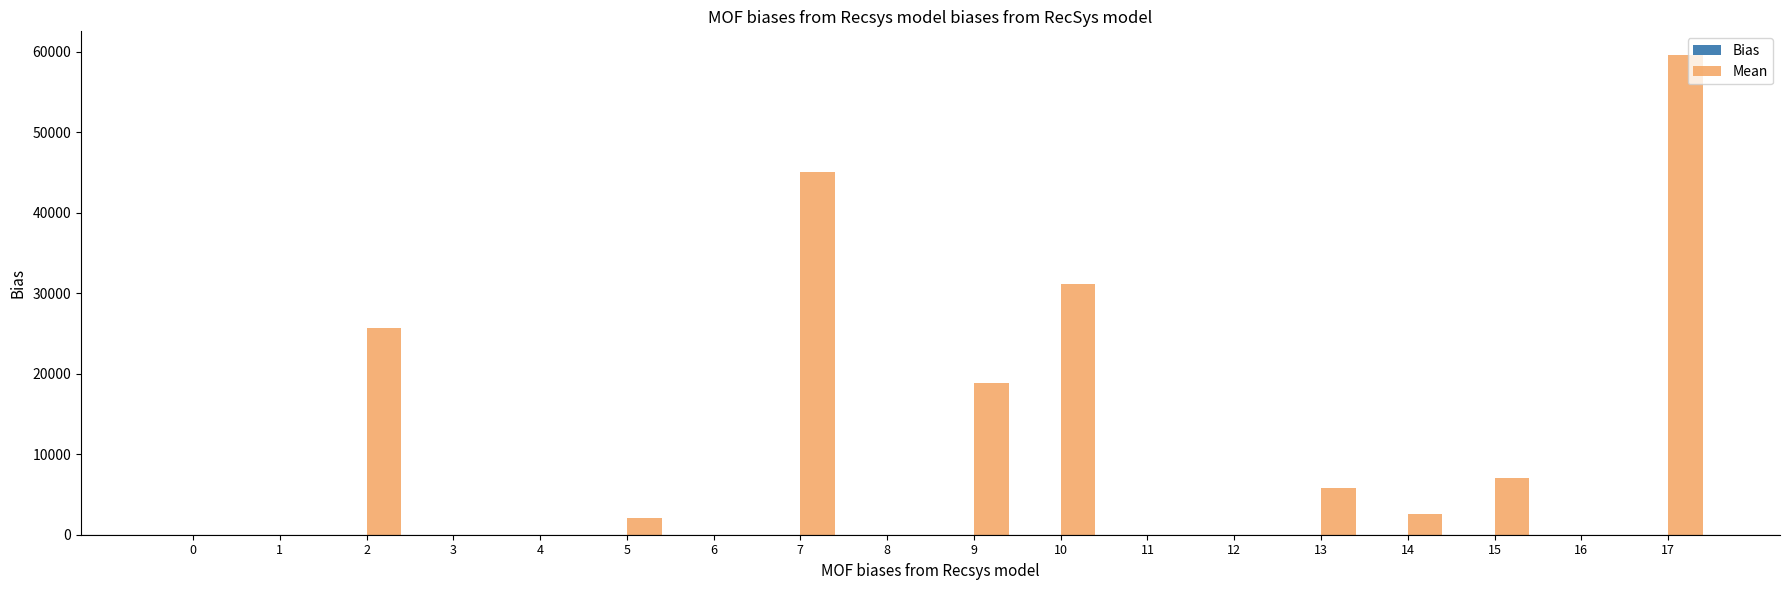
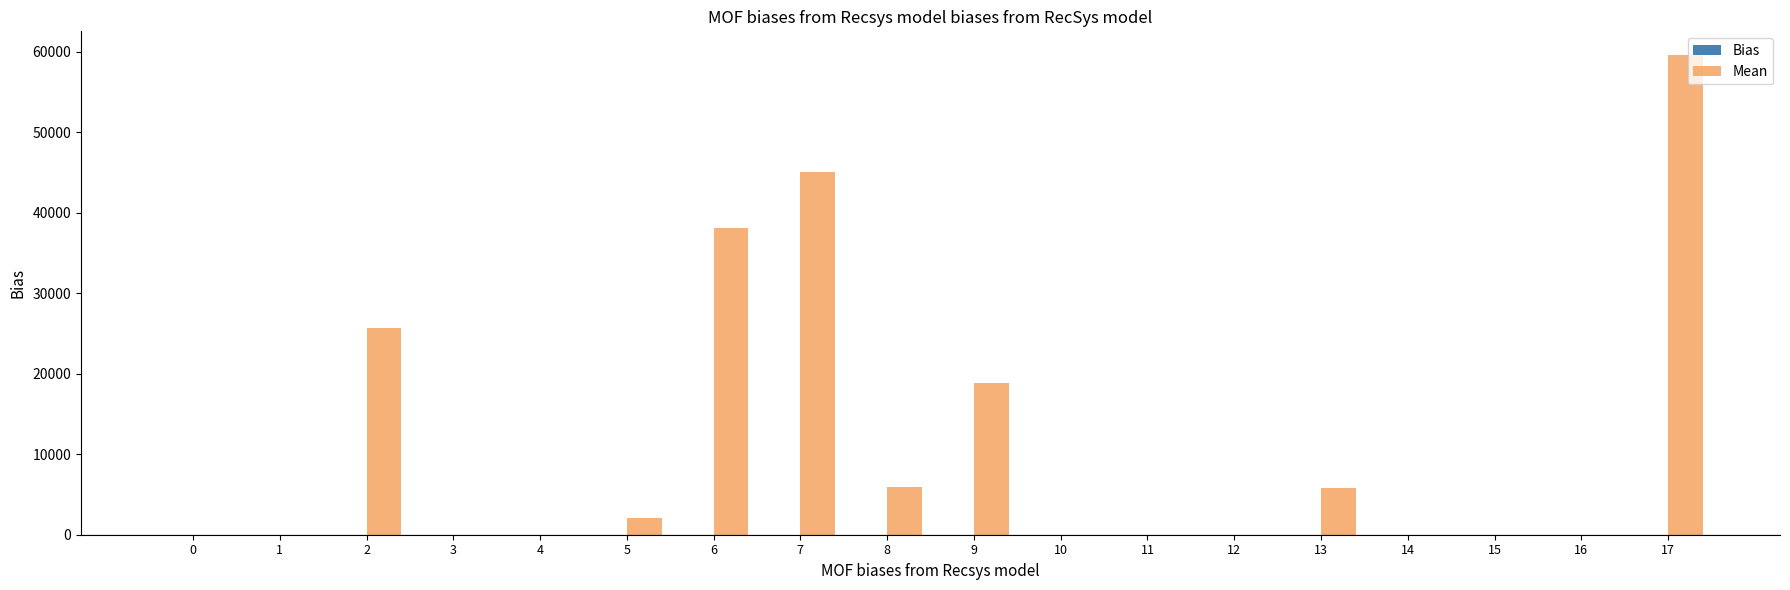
  {
    "Bias": {
      "0": 0,
      "1": 0,
      "2": 0,
      "3": 0,
      "4": 0,
      "5": 0,
      "6": 0,
      "7": 0,
      "8": 0,
      "9": 0,
      "10": 0,
      "11": 0,
      "12": 0,
      "13": 0,
      "14": 0,
      "15": 0,
      "16": 0,
      "17": 0
    },
    "Mean": {
      "0": 0,
      "1": 0,
      "2": 26000,
      "3": 0,
      "4": 0,
      "5": 2000,
-     "6": 0,
+     "6": 38000,
      "7": 45000,
-     "8": 0,
+     "8": 6000,
      "9": 19000,
-     "10": 31000,
+     "10": 0,
      "11": 0,
      "12": 0,
      "13": 6000,
-     "14": 3000,
-     "15": 7000,
+     "14": 0,
+     "15": 0,
      "16": 0,
      "17": 60000
    }
  }
